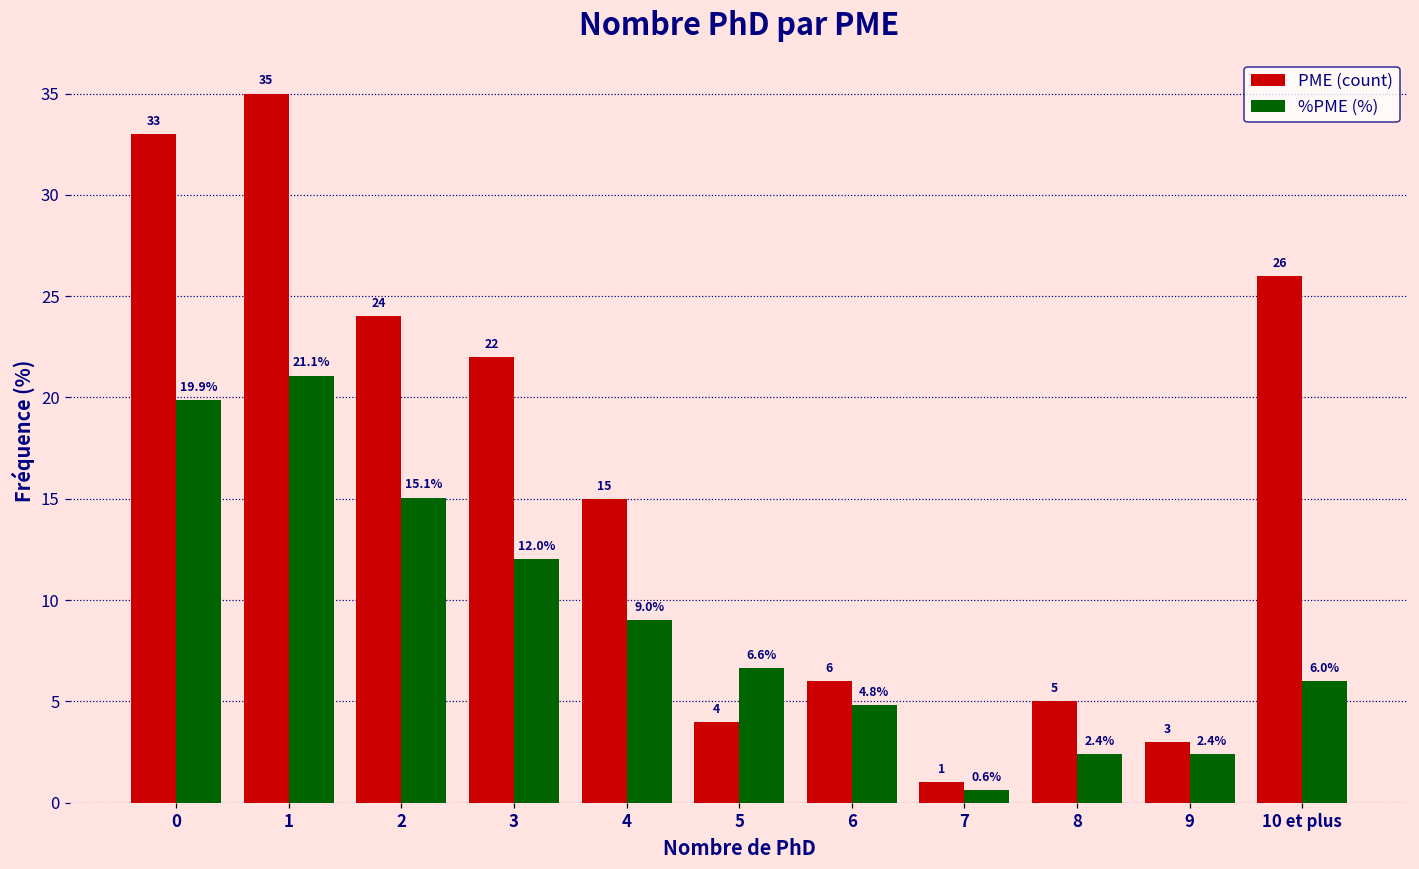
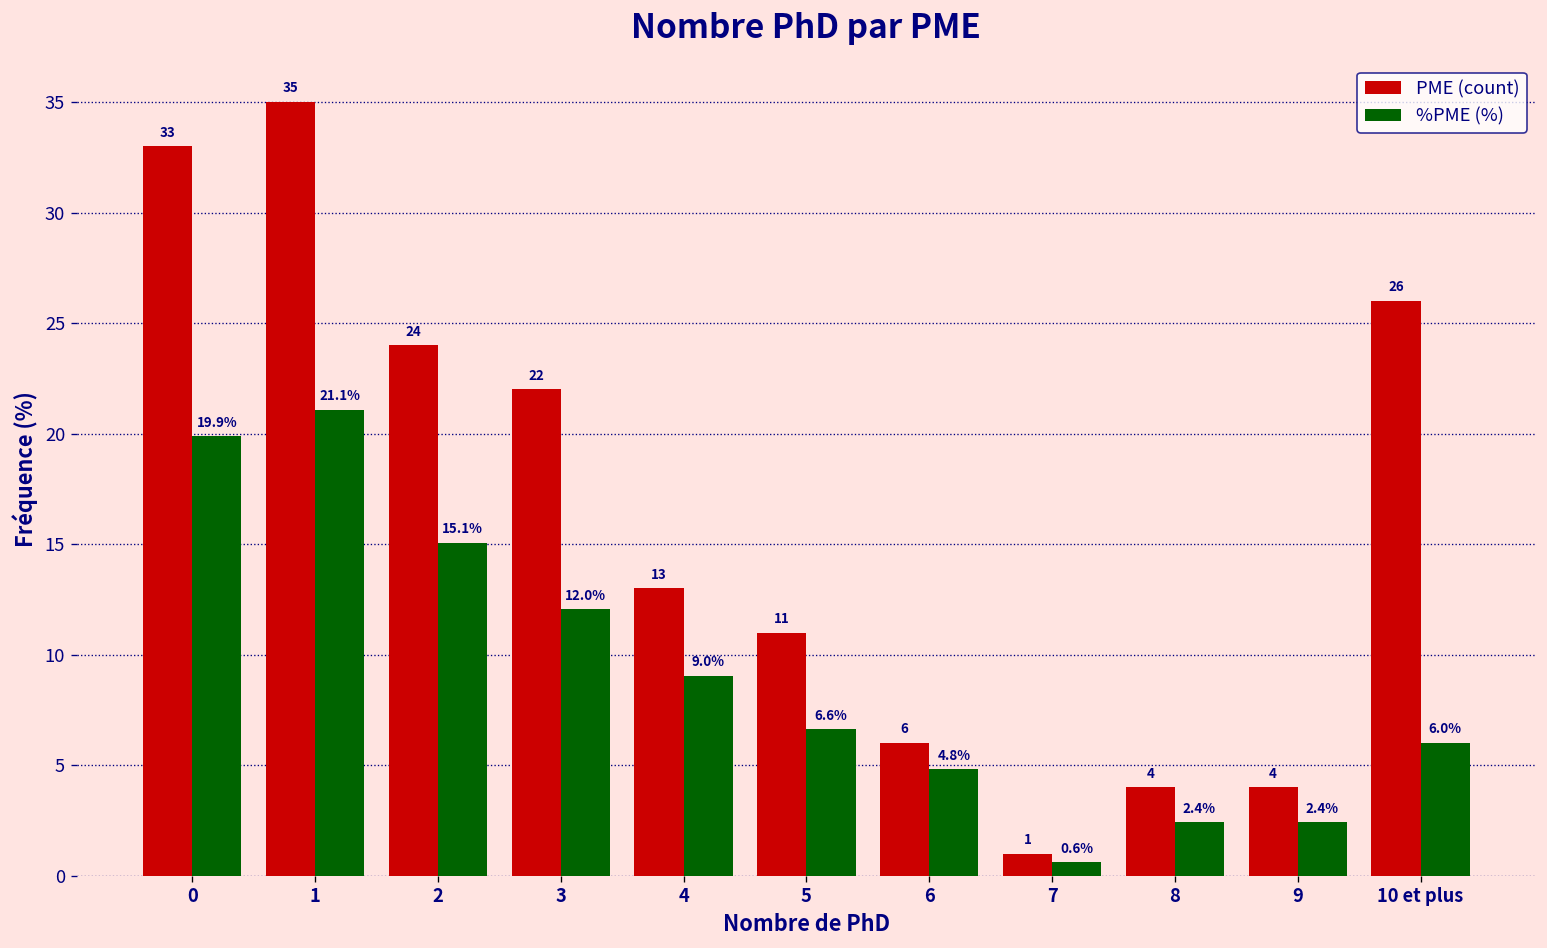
  {
    "PME (count)": {
      "0": "33",
      "1": "35",
      "2": "24",
      "3": "22",
-     "4": "15",
-     "5": "4",
+     "4": "13",
+     "5": "11",
      "6": "6",
      "7": "1",
-     "8": "5",
-     "9": "3",
+     "8": "4",
+     "9": "4",
      "10 et plus": "26"
    },
    "%PME (%)": {
      "0": "19.9%",
      "1": "21.1%",
      "2": "15.1%",
      "3": "12.0%",
      "4": "9.0%",
      "5": "6.6%",
      "6": "4.8%",
      "7": "0.6%",
      "8": "2.4%",
      "9": "2.4%",
      "10 et plus": "6.0%"
    }
  }
